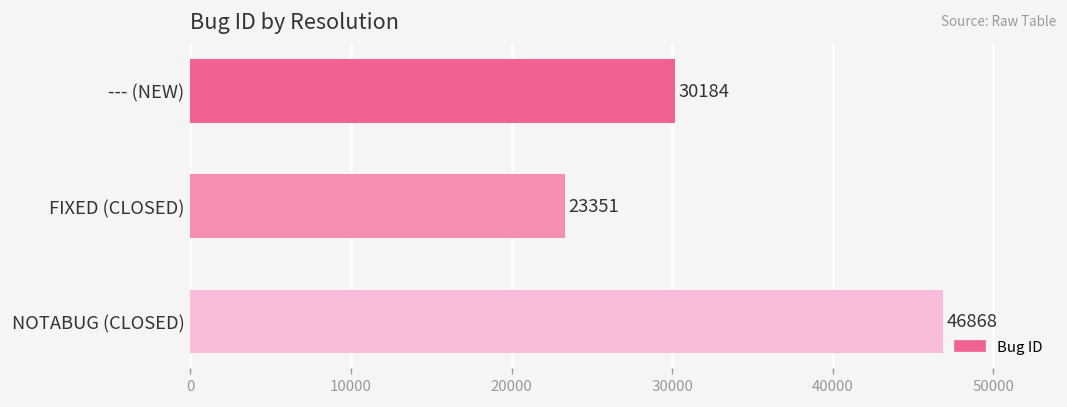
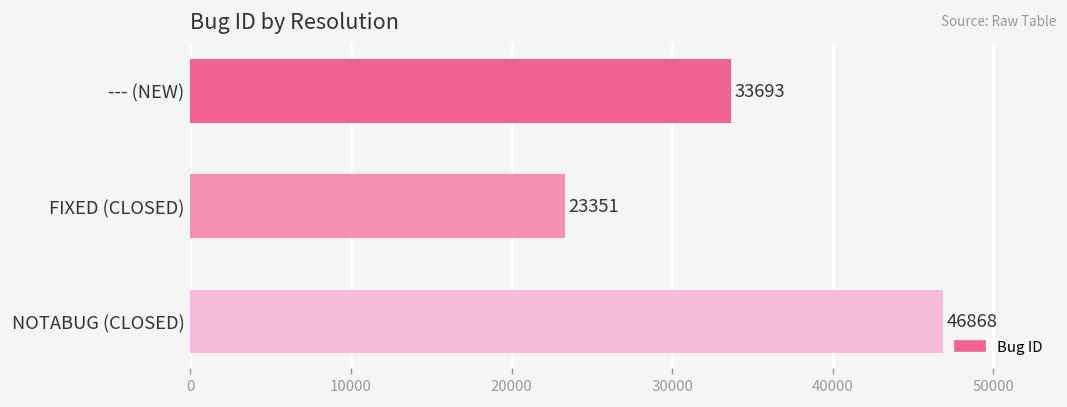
  {
-   "--- (NEW)": 30184,
+   "--- (NEW)": 33693,
    "FIXED (CLOSED)": 23351,
    "NOTABUG (CLOSED)": 46868
  }
